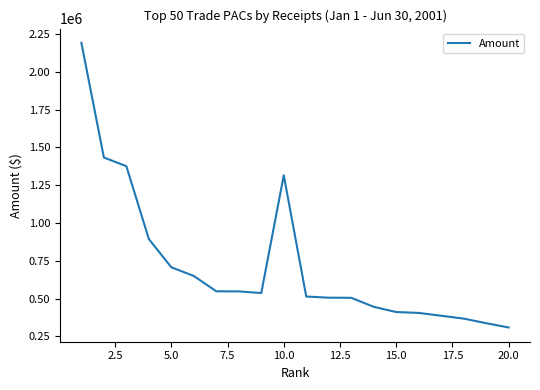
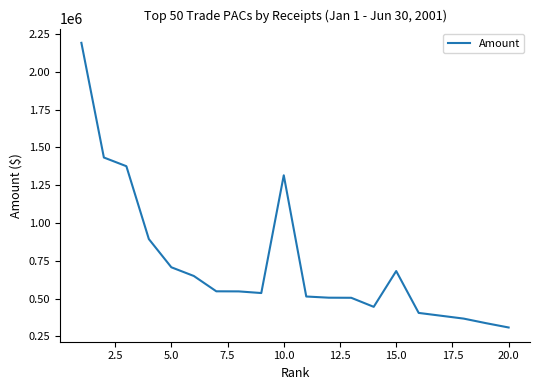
  {
    "5.0": 710000,
    "10.0": 1320000,
-   "15.0": 410000,
+   "15.0": 680000,
    "20.0": 310000
  }
